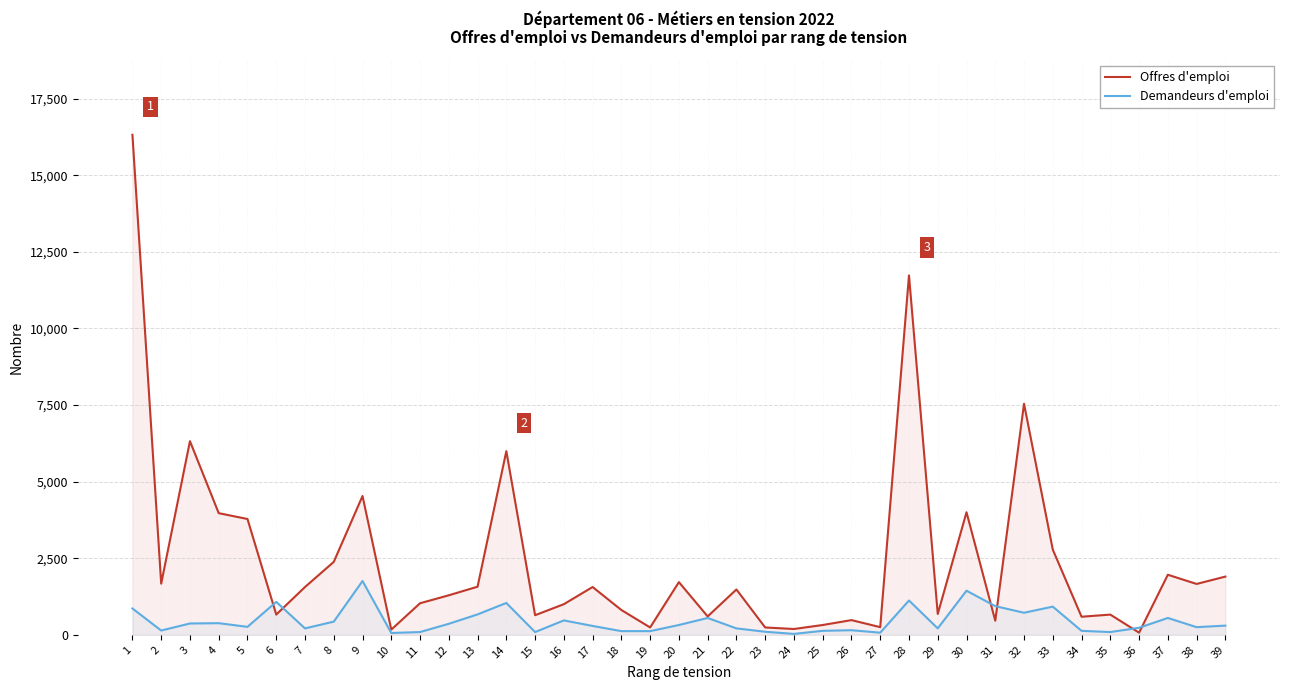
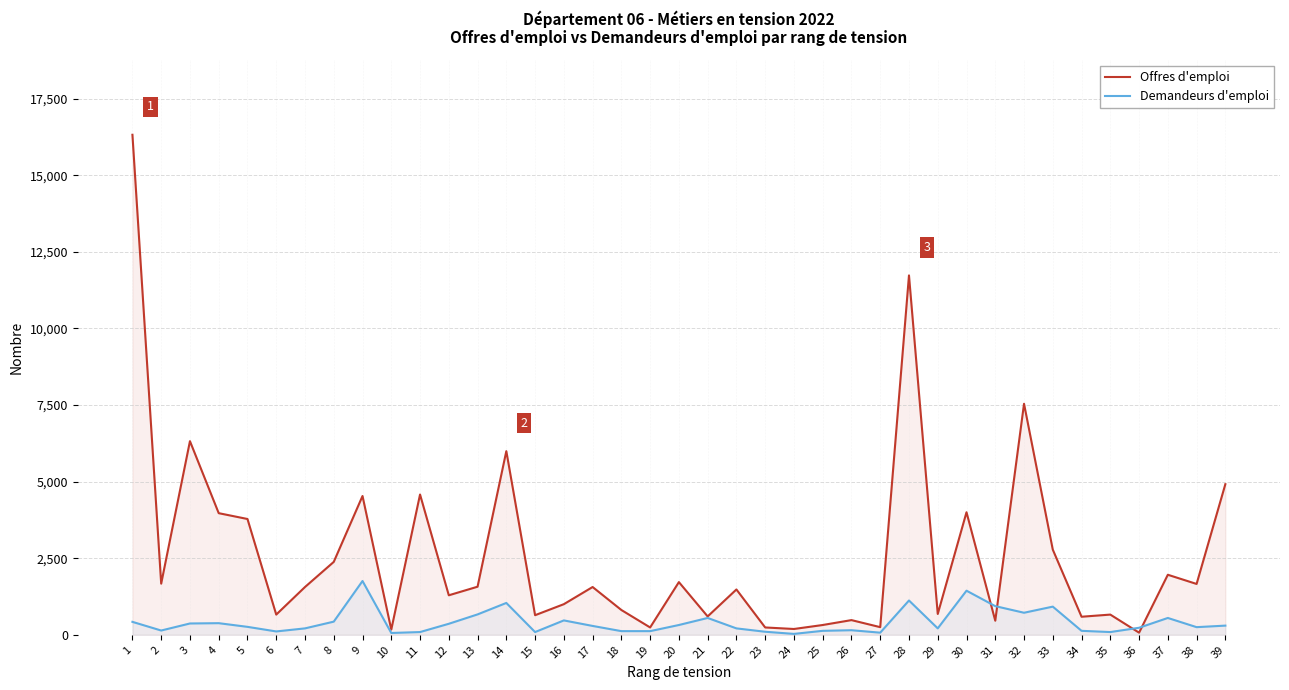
  {
    "Offres d'emploi": {
      "1": "16,300",
      "2": "1,700",
      "3": "6,300",
      "4": "4,000",
      "5": "3,800",
      "6": "700",
      "7": "1,600",
      "8": "2,400",
      "9": "4,500",
      "10": "200",
-     "11": "1,000",
+     "11": "4,600",
      "12": "1,300",
      "13": "1,600",
      "14": "6,000",
      "15": "600",
      "16": "1,000",
      "17": "1,600",
      "18": "800",
      "19": "200",
      "20": "1,700",
      "22": "1,500",
      "23": "200",
      "24": "200",
      "25": "300",
      "26": "500",
      "27": "300",
      "28": "11,700",
      "29": "700",
      "30": "4,000",
      "31": "500",
      "32": "7,500",
      "33": "2,800",
      "34": "600",
      "35": "700",
      "36": "100",
      "37": "2,000",
      "38": "1,700",
-     "39": "1,900"
+     "39": "4,900"
    },
    "Demandeurs d'emploi": {
-     "1": "900",
+     "1": "400",
      "2": "100",
      "3": "400",
      "4": "400",
      "5": "300",
-     "6": "1,100",
+     "6": "100",
      "7": "200",
      "8": "400",
      "9": "1,800",
      "10": "100",
      "11": "100",
      "12": "400",
      "13": "700",
      "14": "1,000",
      "15": "100",
      "16": "500",
      "17": "300",
      "18": "100",
      "19": "100",
      "20": "300",
      "22": "200",
      "23": "100",
      "24": "0",
      "25": "100",
      "26": "200",
      "27": "100",
      "28": "1,100",
      "29": "200",
      "30": "1,400",
      "31": "900",
      "32": "700",
      "33": "900",
      "34": "100",
      "35": "100",
      "36": "200",
      "37": "600",
      "38": "300",
      "39": "300"
    }
  }
